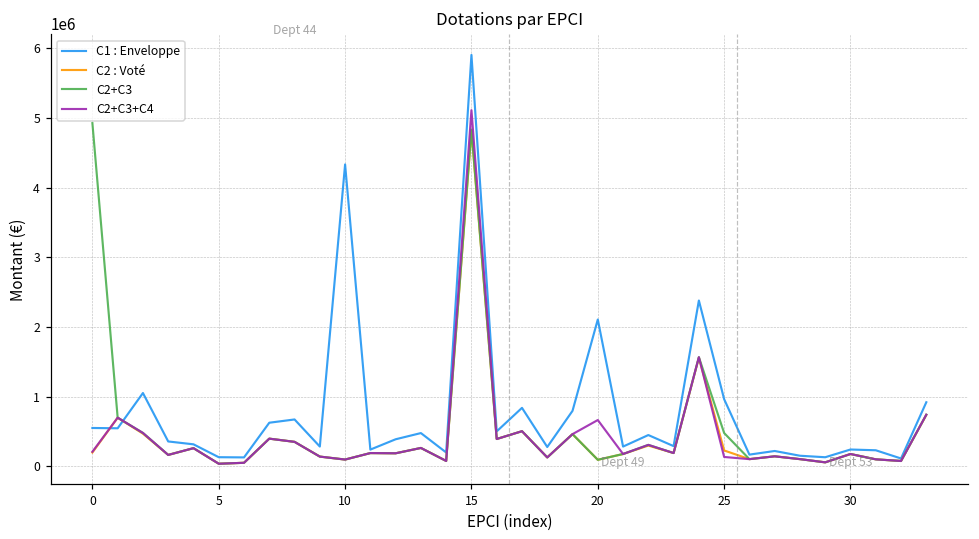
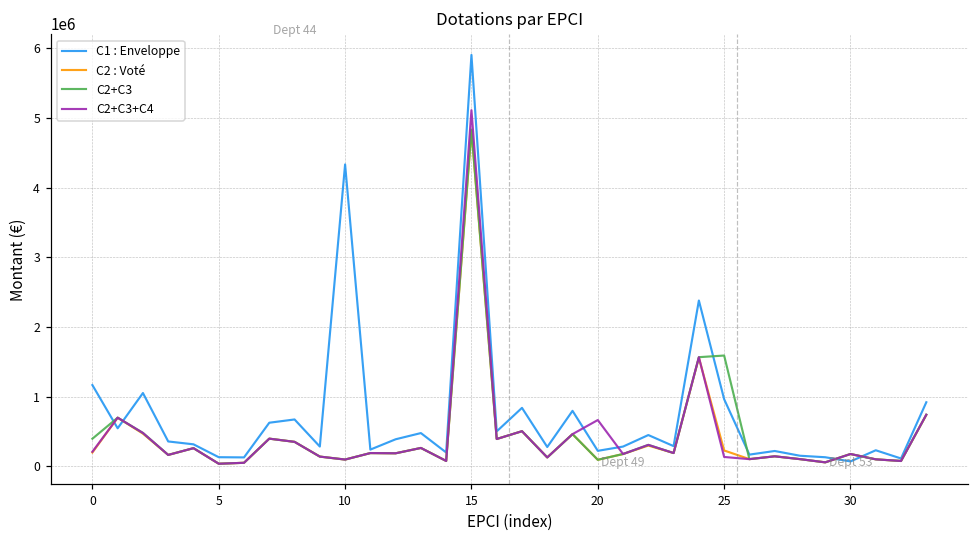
  {
    "C1 : Enveloppe": {
-     "0": 600000,
+     "0": 1200000,
      "5": 100000,
      "10": 4300000,
      "15": 5900000,
-     "20": 2100000,
+     "20": 200000,
      "25": 1000000,
-     "30": 200000
+     "30": 100000
    },
    "C2 : Voté": {
      "25": 200000
    },
    "C2+C3": {
-     "0": 4900000,
-     "25": 500000
+     "0": 400000,
+     "25": 1600000
    },
    "C2+C3+C4": {
      "15": 5100000,
      "20": 700000,
      "25": 100000
    }
  }
